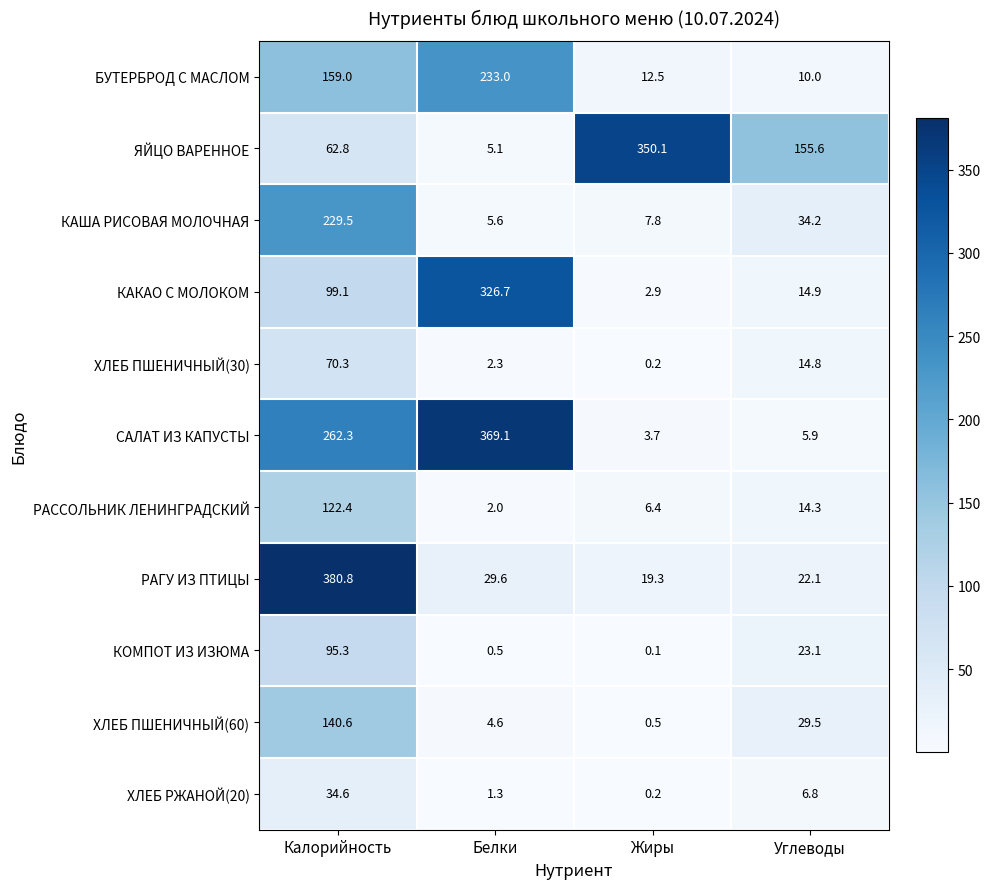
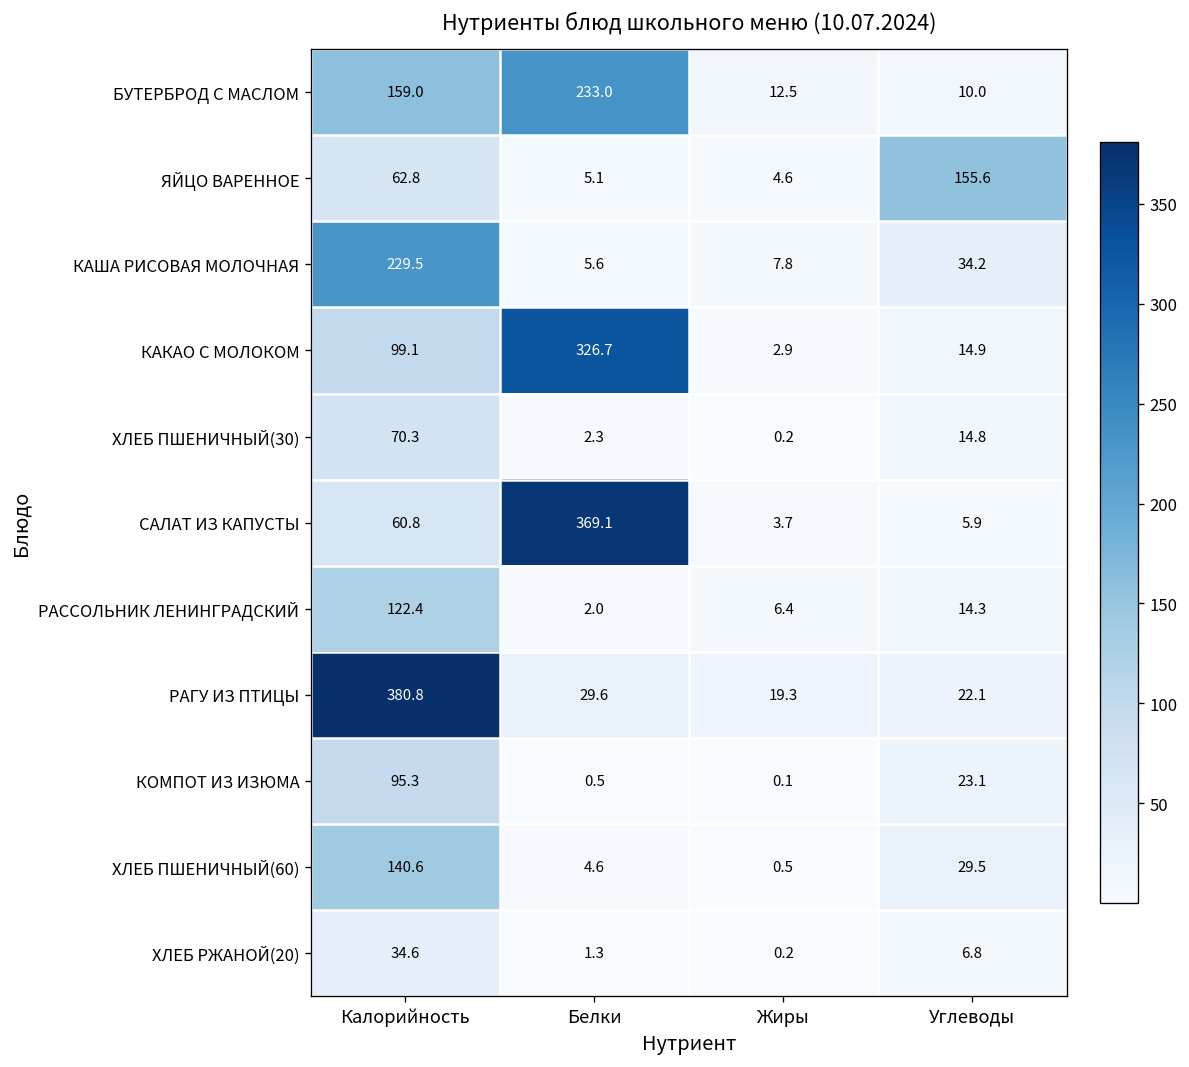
  {
    "БУТЕРБРОД С МАСЛОМ": {
      "Калорийность": 159.0,
      "Белки": 233.0,
      "Жиры": 12.5,
      "Углеводы": 10.0
    },
    "ЯЙЦО ВАРЕННОЕ": {
      "Калорийность": 62.8,
      "Белки": 5.1,
-     "Жиры": 350.1,
+     "Жиры": 4.6,
      "Углеводы": 155.6
    },
    "КАША РИСОВАЯ МОЛОЧНАЯ": {
      "Калорийность": 229.5,
      "Белки": 5.6,
      "Жиры": 7.8,
      "Углеводы": 34.2
    },
    "КАКАО С МОЛОКОМ": {
      "Калорийность": 99.1,
      "Белки": 326.7,
      "Жиры": 2.9,
      "Углеводы": 14.9
    },
    "ХЛЕБ ПШЕНИЧНЫЙ(30)": {
      "Калорийность": 70.3,
      "Белки": 2.3,
      "Жиры": 0.2,
      "Углеводы": 14.8
    },
    "САЛАТ ИЗ КАПУСТЫ": {
-     "Калорийность": 262.3,
+     "Калорийность": 60.8,
      "Белки": 369.1,
      "Жиры": 3.7,
      "Углеводы": 5.9
    },
    "РАССОЛЬНИК ЛЕНИНГРАДСКИЙ": {
      "Калорийность": 122.4,
      "Белки": 2.0,
      "Жиры": 6.4,
      "Углеводы": 14.3
    },
    "РАГУ ИЗ ПТИЦЫ": {
      "Калорийность": 380.8,
      "Белки": 29.6,
      "Жиры": 19.3,
      "Углеводы": 22.1
    },
    "КОМПОТ ИЗ ИЗЮМА": {
      "Калорийность": 95.3,
      "Белки": 0.5,
      "Жиры": 0.1,
      "Углеводы": 23.1
    },
    "ХЛЕБ ПШЕНИЧНЫЙ(60)": {
      "Калорийность": 140.6,
      "Белки": 4.6,
      "Жиры": 0.5,
      "Углеводы": 29.5
    },
    "ХЛЕБ РЖАНОЙ(20)": {
      "Калорийность": 34.6,
      "Белки": 1.3,
      "Жиры": 0.2,
      "Углеводы": 6.8
    }
  }
